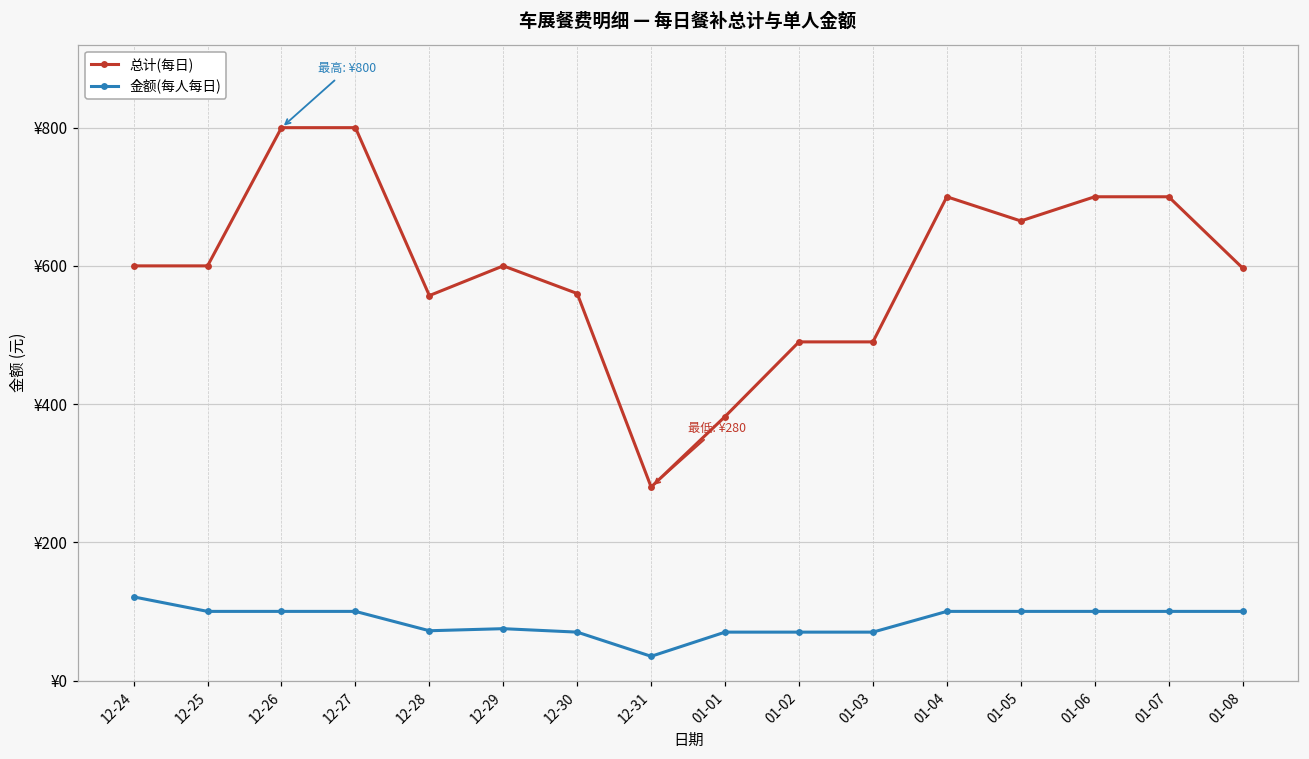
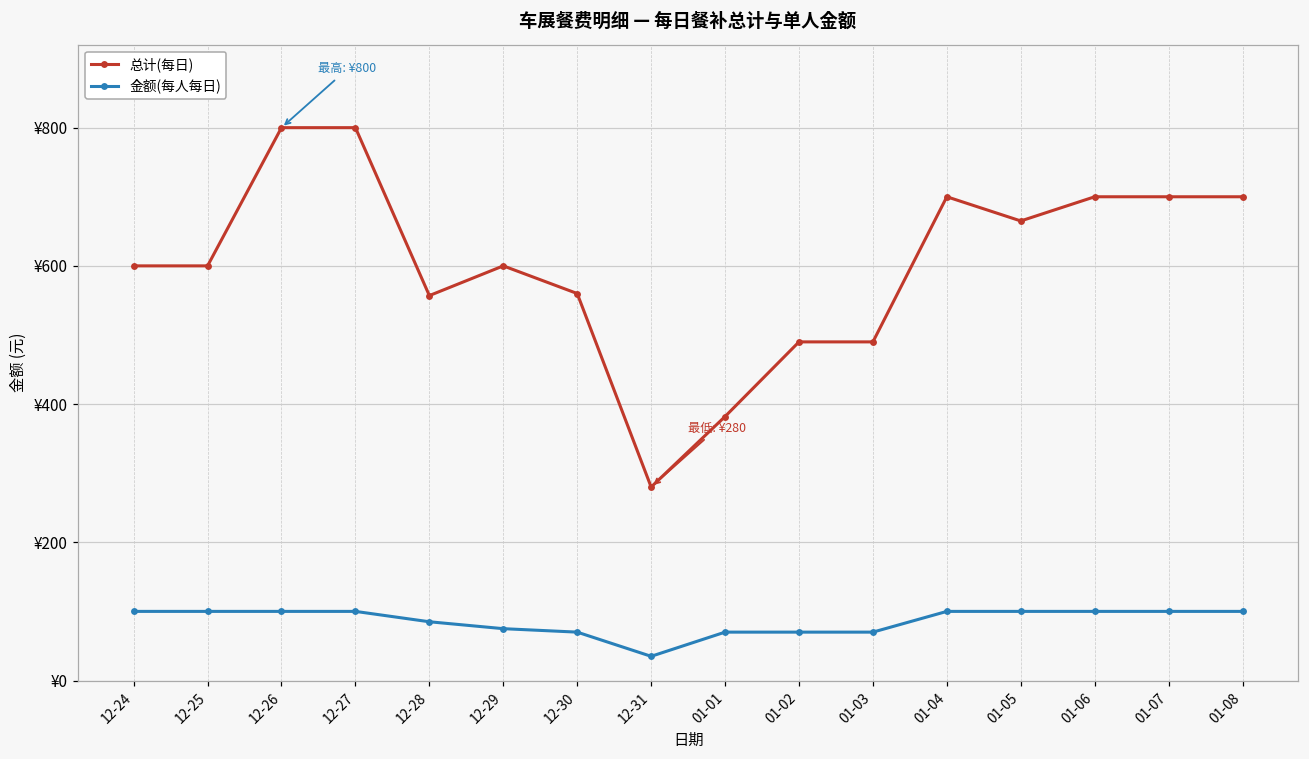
  {
    "总计(每日)": {
      "12-24": "¥600",
      "12-25": "¥600",
      "12-26": "¥800",
      "12-28": "¥560",
      "12-29": "¥600",
      "12-30": "¥560",
      "01-02": "¥490",
      "01-03": "¥490",
      "01-04": "¥700",
      "01-05": "¥670",
      "01-06": "¥700",
      "01-07": "¥700",
-     "01-08": "¥600"
+     "01-08": "¥700"
    },
    "金额(每人每日)": {
-     "12-24": "¥120",
+     "12-24": "¥100",
      "12-25": "¥100",
      "12-26": "¥100",
      "12-27": "¥100",
-     "12-28": "¥70",
+     "12-28": "¥90",
      "12-29": "¥80",
      "12-30": "¥70",
      "12-31": "¥40",
      "01-01": "¥70",
      "01-02": "¥70",
      "01-03": "¥70",
      "01-04": "¥100",
      "01-05": "¥100",
      "01-06": "¥100",
      "01-07": "¥100",
      "01-08": "¥100"
    }
  }
